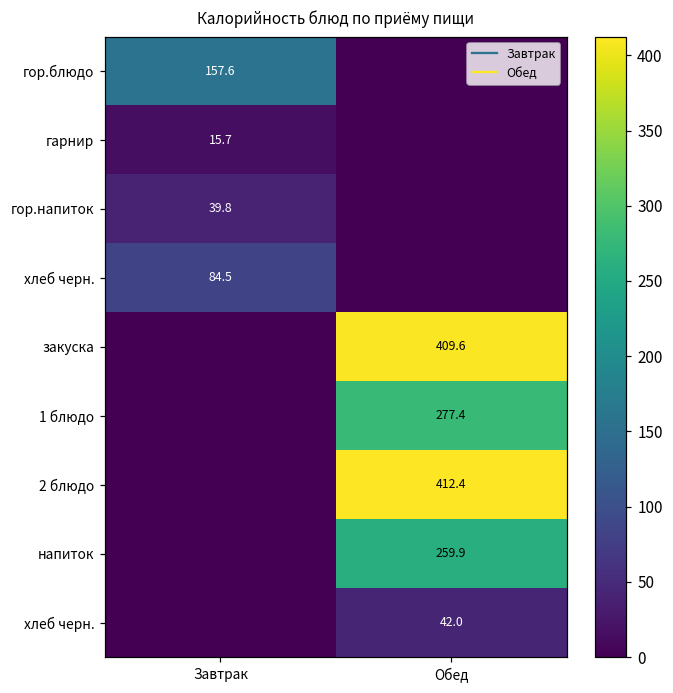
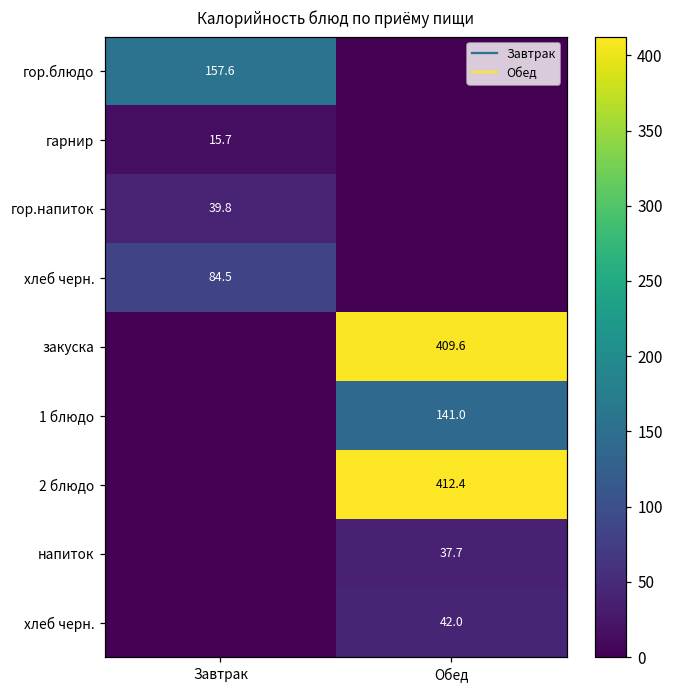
  {
    "гор.блюдо": {
      "Завтрак": 157.6
    },
    "гарнир": {
      "Завтрак": 15.7
    },
    "гор.напиток": {
      "Завтрак": 39.8
    },
    "закуска": {
      "Обед": 409.6
    },
    "1 блюдо": {
-     "Обед": 277.4
+     "Обед": 141.0
    },
    "2 блюдо": {
      "Обед": 412.4
    },
    "напиток": {
-     "Обед": 259.9
+     "Обед": 37.7
    }
  }
